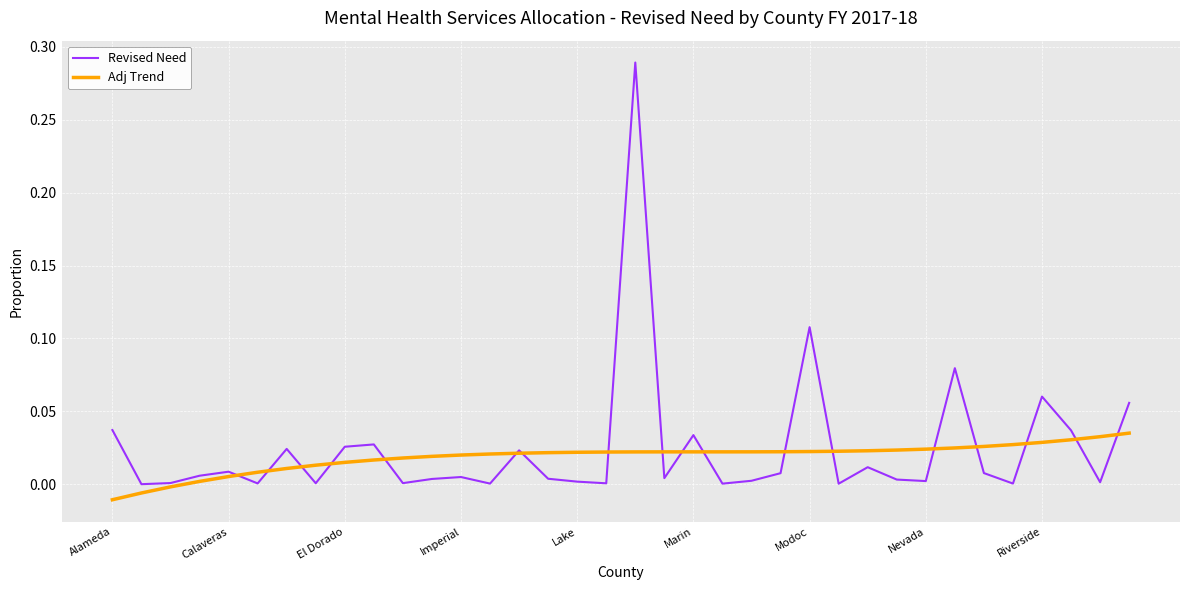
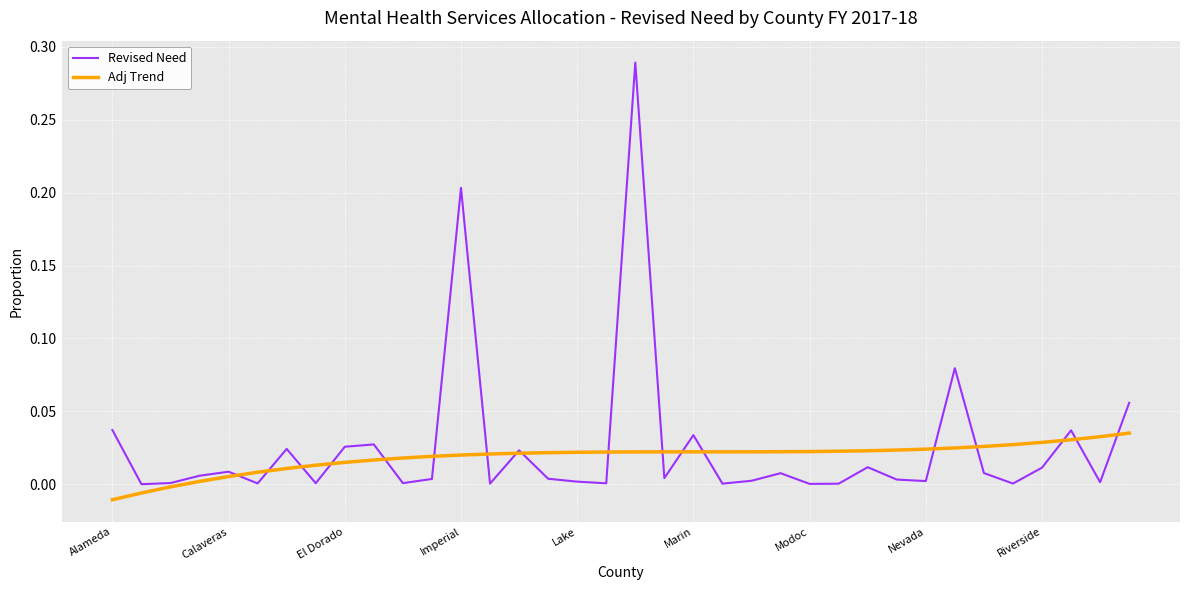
  {
    "Revised Need": {
      "Alameda": 0.037,
      "Calaveras": 0.009,
      "El Dorado": 0.026,
-     "Imperial": 0.005,
+     "Imperial": 0.203,
      "Lake": 0.002,
      "Marin": 0.034,
-     "Modoc": 0.108,
+     "Modoc": 0.000,
      "Nevada": 0.002,
-     "Riverside": 0.060
+     "Riverside": 0.011
    },
    "Adj Trend": {
      "Alameda": -0.011,
      "Calaveras": 0.005,
      "El Dorado": 0.015,
      "Imperial": 0.020,
      "Lake": 0.022,
      "Marin": 0.022,
      "Modoc": 0.022,
      "Nevada": 0.024,
      "Riverside": 0.029
    }
  }
